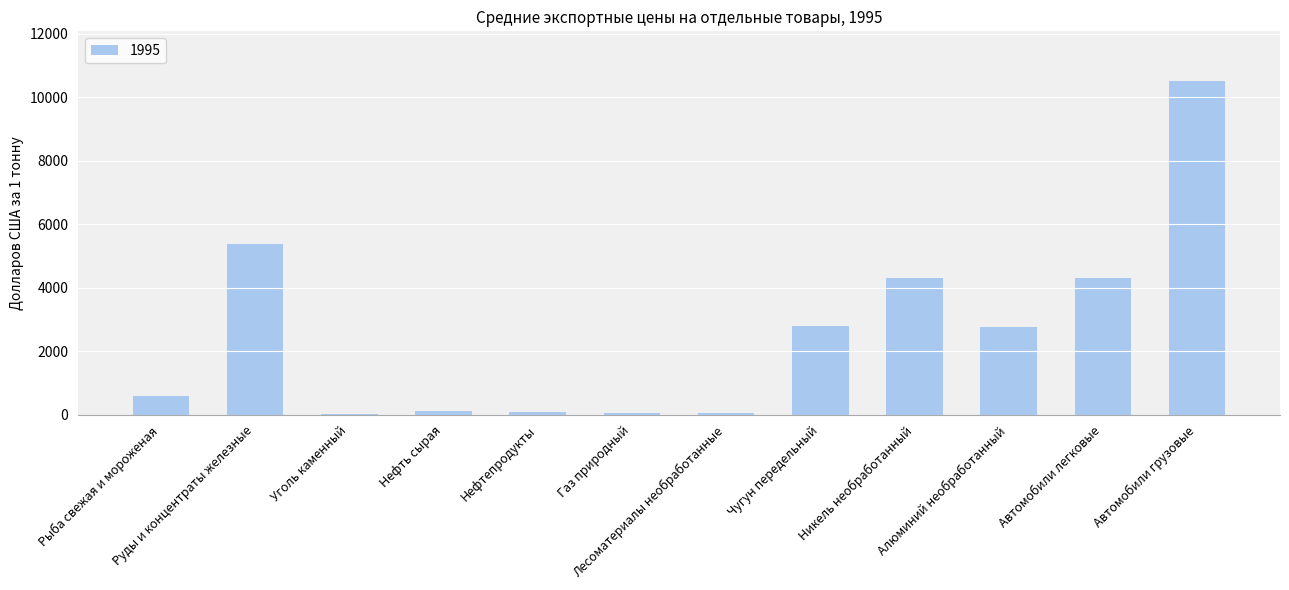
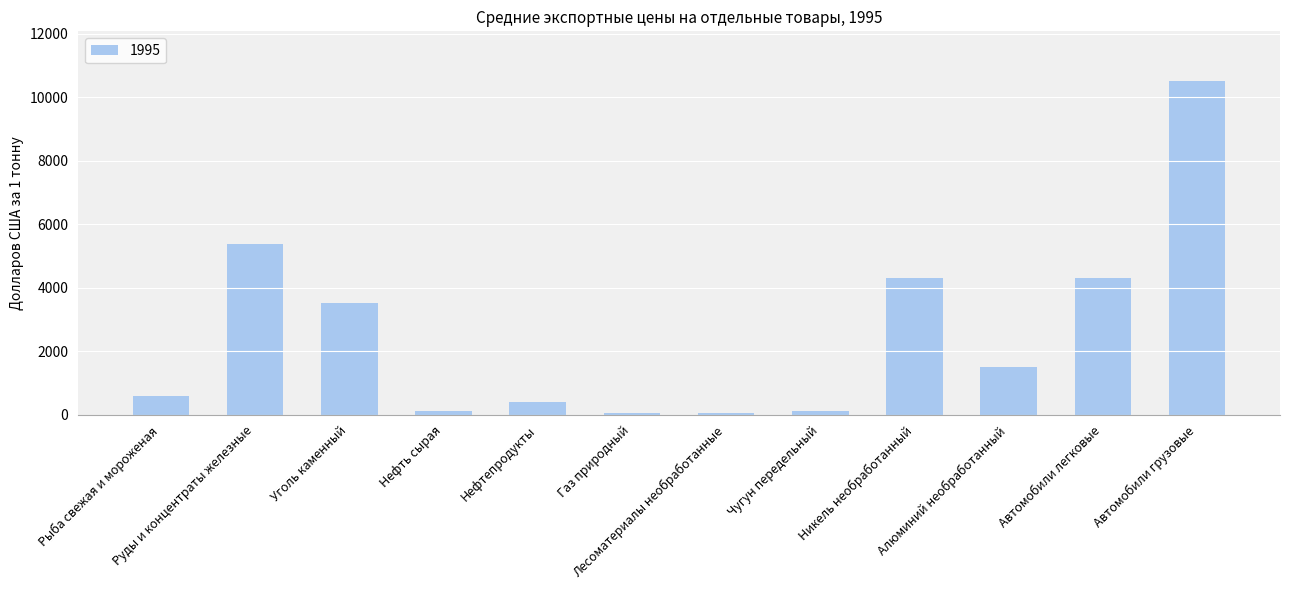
  {
    "Рыба свежая и мороженая": 600,
    "Руды и концентраты железные": 5400,
-   "Уголь каменный": 0,
+   "Уголь каменный": 3500,
    "Нефть сырая": 100,
-   "Нефтепродукты": 100,
-   "Чугун передельный": 2800,
+   "Нефтепродукты": 400,
+   "Чугун передельный": 100,
    "Никель необработанный": 4300,
-   "Алюминий необработанный": 2800,
+   "Алюминий необработанный": 1500,
    "Автомобили легковые": 4300,
    "Автомобили грузовые": 10500
  }
